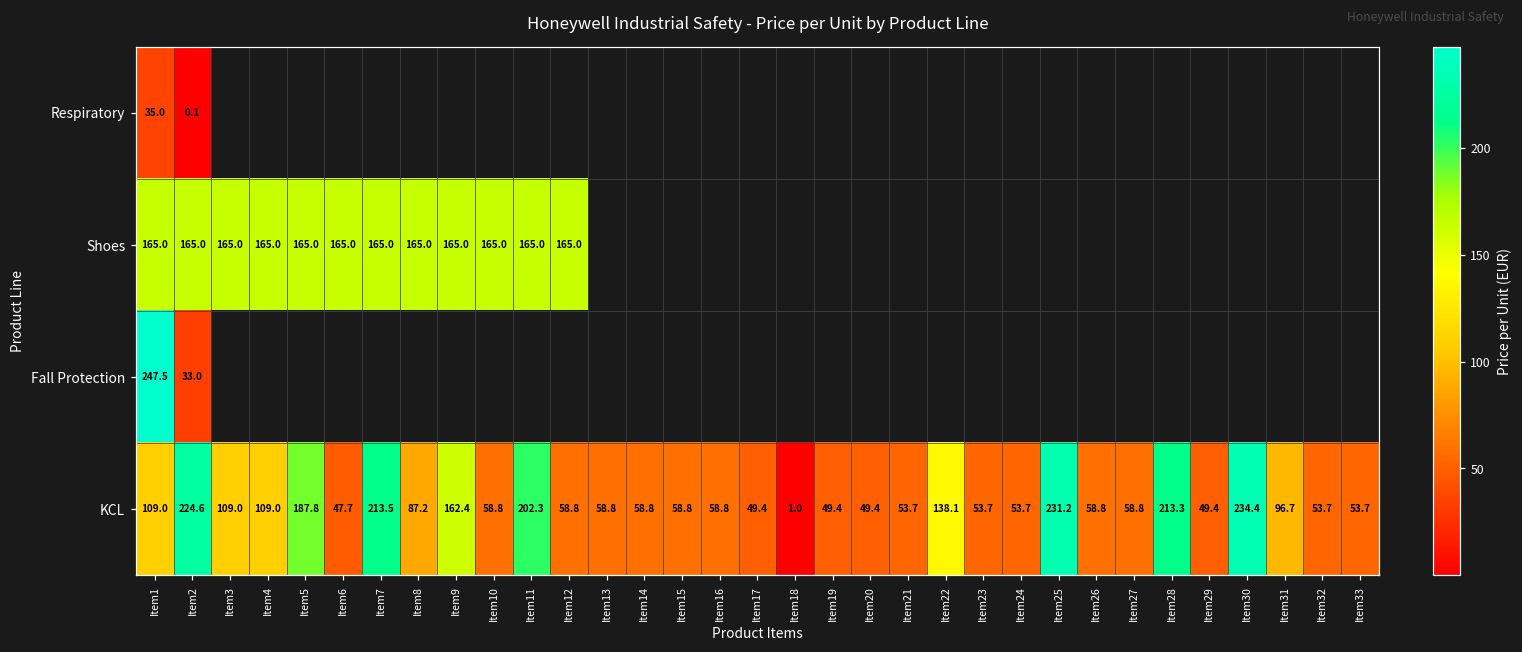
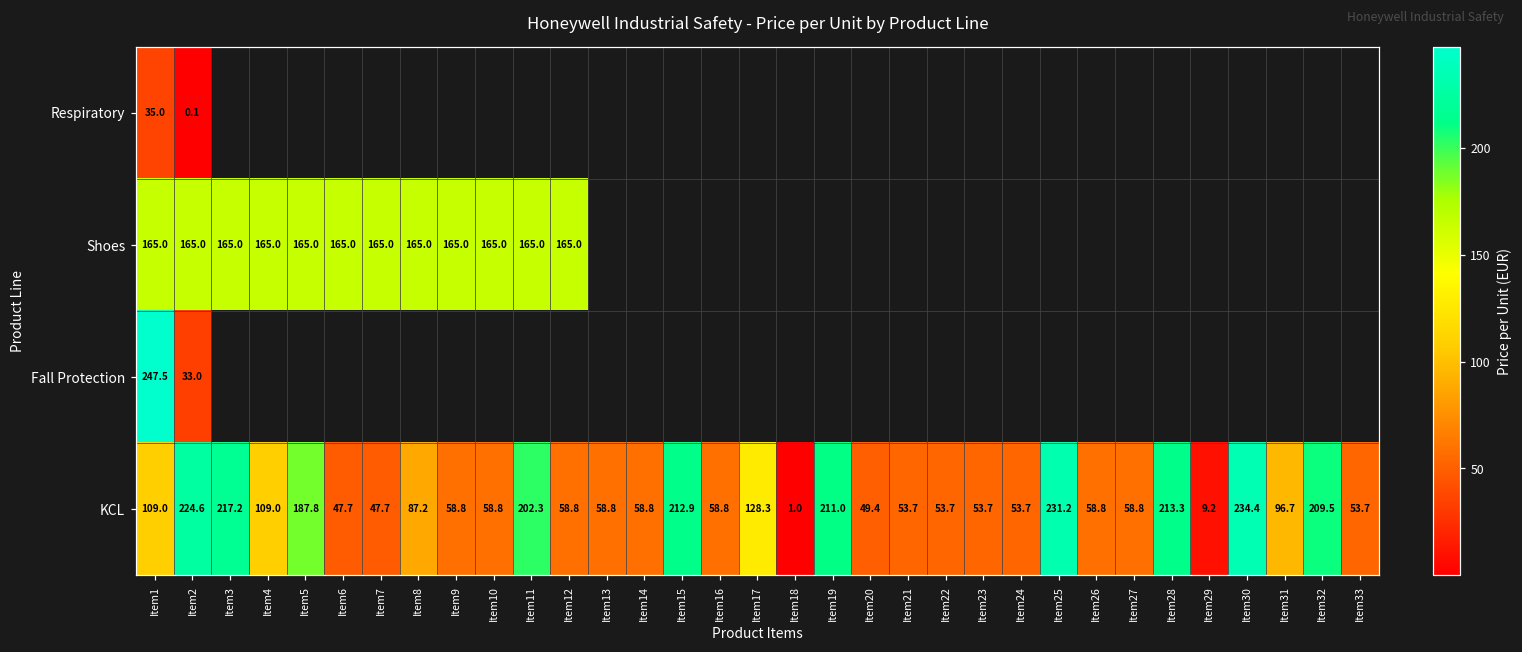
  {
    "Respiratory": {
      "Item1": 35.0,
      "Item2": 0.1
    },
    "Shoes": {
      "Item1": 165.0,
      "Item2": 165.0,
      "Item3": 165.0,
      "Item4": 165.0,
      "Item5": 165.0,
      "Item6": 165.0,
      "Item7": 165.0,
      "Item8": 165.0,
      "Item9": 165.0,
      "Item10": 165.0,
      "Item11": 165.0,
      "Item12": 165.0
    },
    "Fall Protection": {
      "Item1": 247.5,
      "Item2": 33.0
    },
    "KCL": {
      "Item1": 109.0,
      "Item2": 224.6,
-     "Item3": 109.0,
+     "Item3": 217.2,
      "Item4": 109.0,
      "Item5": 187.8,
      "Item6": 47.7,
-     "Item7": 213.5,
+     "Item7": 47.7,
      "Item8": 87.2,
-     "Item9": 162.4,
+     "Item9": 58.8,
      "Item10": 58.8,
      "Item11": 202.3,
      "Item12": 58.8,
      "Item13": 58.8,
      "Item14": 58.8,
-     "Item15": 58.8,
+     "Item15": 212.9,
      "Item16": 58.8,
-     "Item17": 49.4,
+     "Item17": 128.3,
      "Item18": 1.0,
-     "Item19": 49.4,
+     "Item19": 211.0,
      "Item20": 49.4,
      "Item21": 53.7,
-     "Item22": 138.1,
+     "Item22": 53.7,
      "Item23": 53.7,
      "Item24": 53.7,
      "Item25": 231.2,
      "Item26": 58.8,
      "Item27": 58.8,
      "Item28": 213.3,
-     "Item29": 49.4,
+     "Item29": 9.2,
      "Item30": 234.4,
      "Item31": 96.7,
-     "Item32": 53.7,
+     "Item32": 209.5,
      "Item33": 53.7
    }
  }
